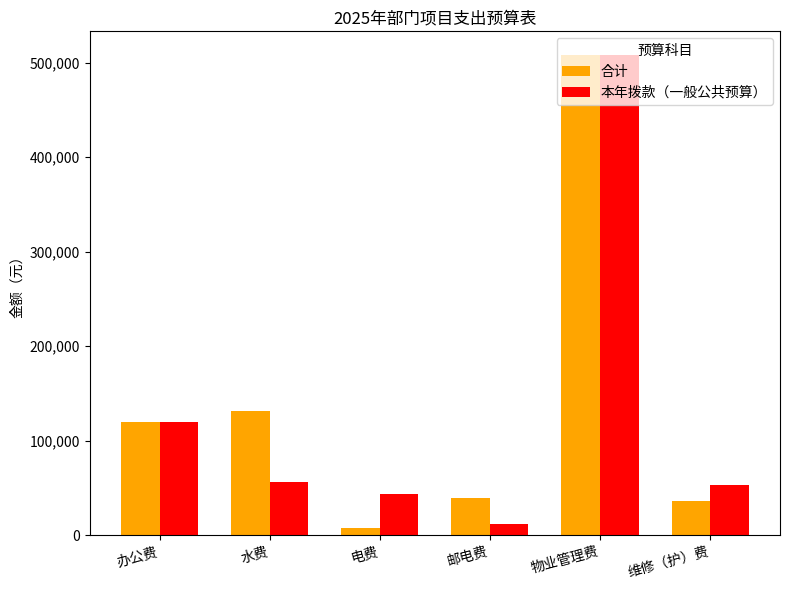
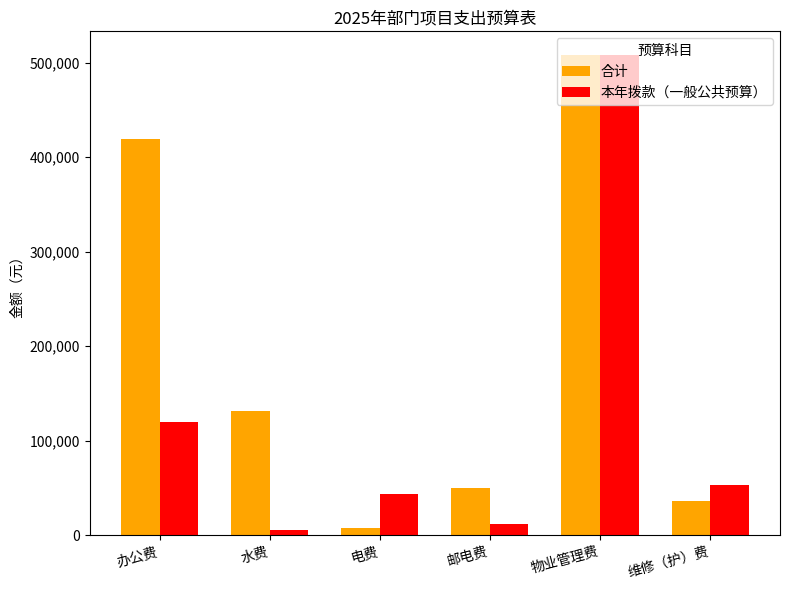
  {
    "合计": {
-     "办公费": "120,000",
+     "办公费": "420,000",
      "水费": "130,000",
      "电费": "10,000",
-     "邮电费": "40,000",
+     "邮电费": "50,000",
      "维修（护）费": "40,000"
    },
    "本年拨款（一般公共预算）": {
      "办公费": "120,000",
-     "水费": "60,000",
+     "水费": "10,000",
      "电费": "40,000",
      "邮电费": "10,000",
      "维修（护）费": "50,000"
    }
  }
